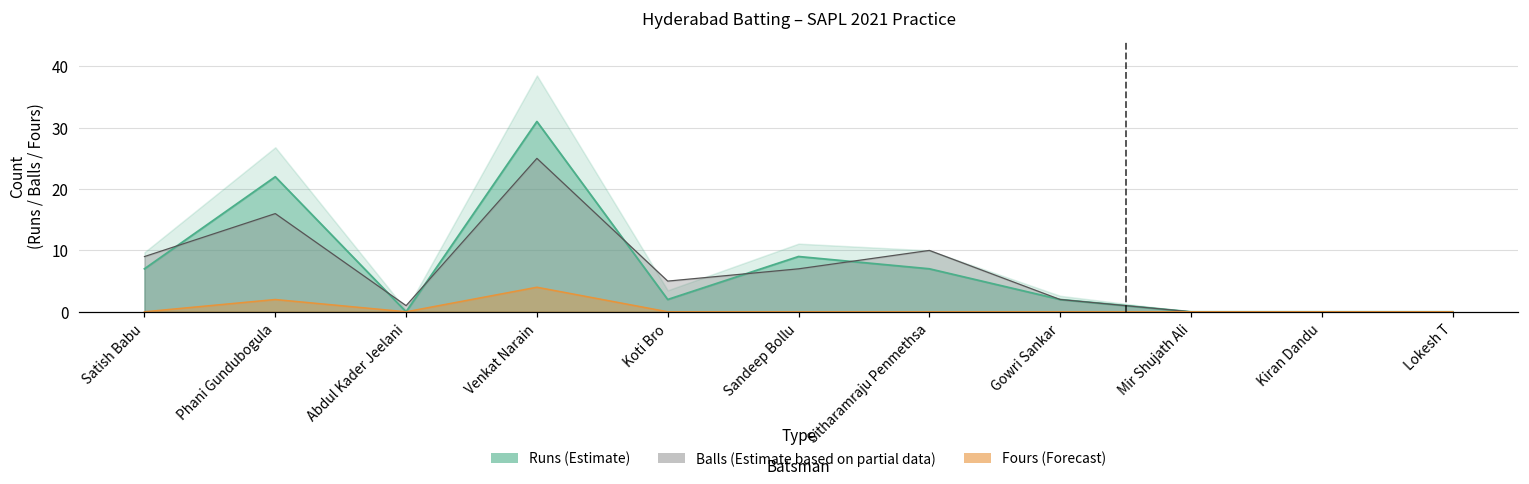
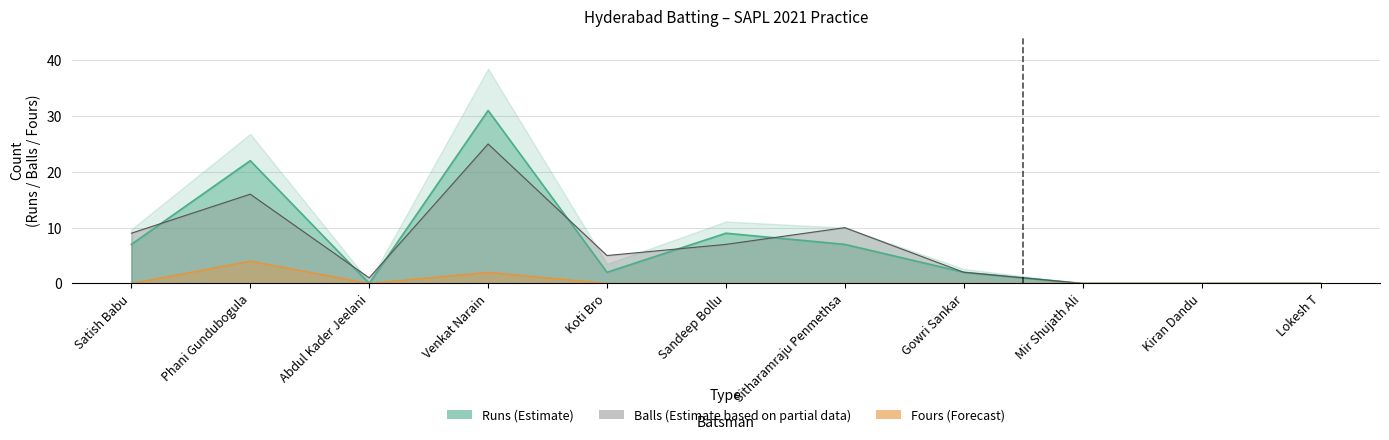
  {
    "Fours (Forecast)": {
      "Satish Babu": 0,
-     "Phani Gundubogula": 2,
-     "Venkat Narain": 4,
+     "Phani Gundubogula": 4,
+     "Venkat Narain": 2,
      "Koti Bro": 0,
      "Sandeep Bollu": 0,
      "Sitharamraju Penmethsa": 0,
      "Gowri Sankar": 0
    }
  }
